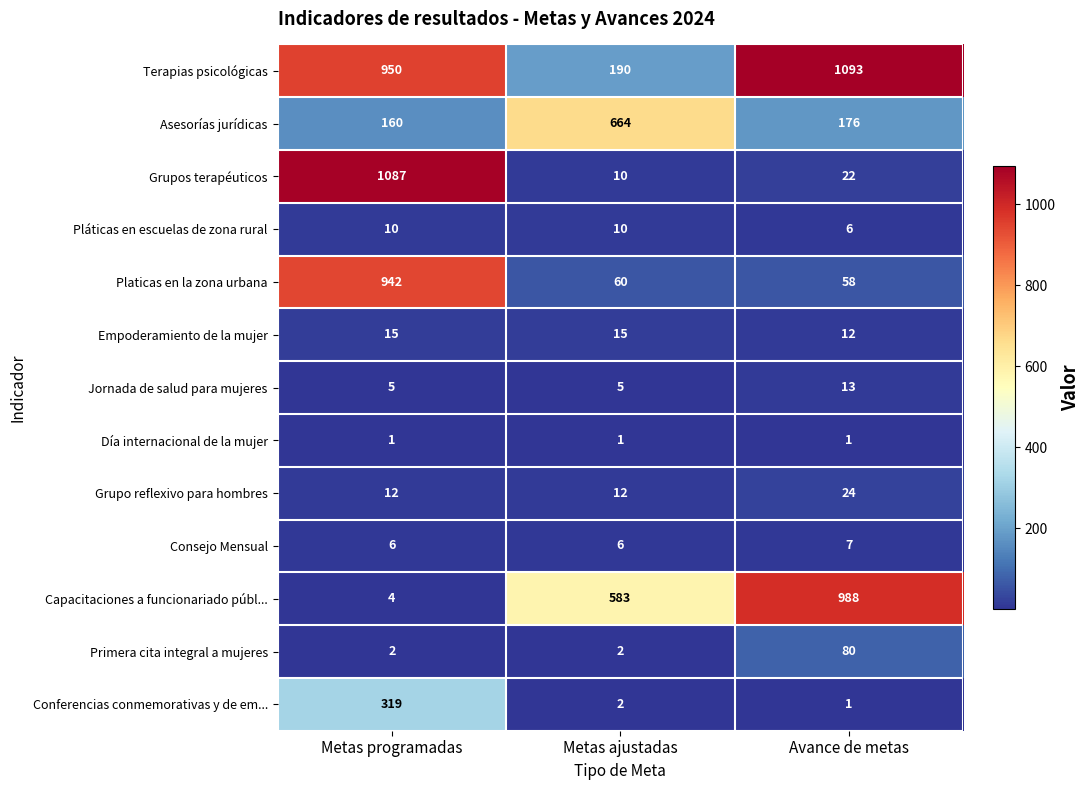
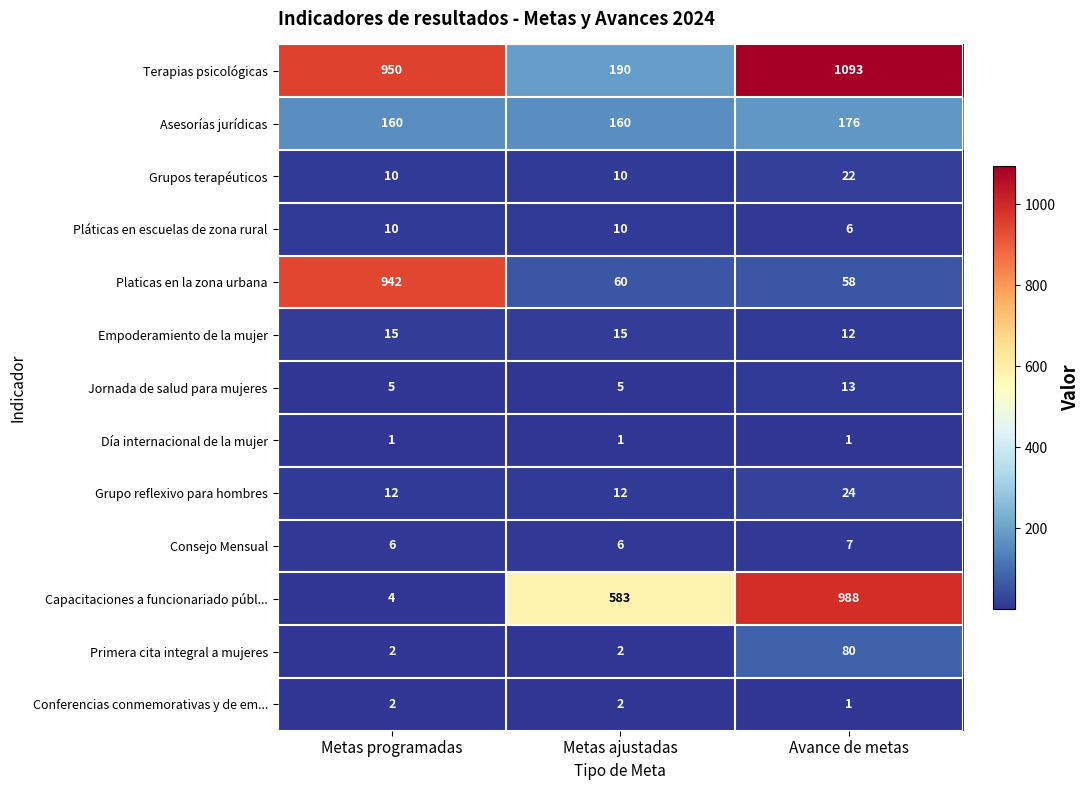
  {
    "Terapias psicológicas": {
      "Metas programadas": 950,
      "Metas ajustadas": 190,
      "Avance de metas": 1093
    },
    "Asesorías jurídicas": {
      "Metas programadas": 160,
-     "Metas ajustadas": 664,
+     "Metas ajustadas": 160,
      "Avance de metas": 176
    },
    "Grupos terapéuticos": {
-     "Metas programadas": 1087,
+     "Metas programadas": 10,
      "Metas ajustadas": 10,
      "Avance de metas": 22
    },
    "Pláticas en escuelas de zona rural": {
      "Metas programadas": 10,
      "Metas ajustadas": 10,
      "Avance de metas": 6
    },
    "Platicas en la zona urbana": {
      "Metas programadas": 942,
      "Metas ajustadas": 60,
      "Avance de metas": 58
    },
    "Empoderamiento de la mujer": {
      "Metas programadas": 15,
      "Metas ajustadas": 15,
      "Avance de metas": 12
    },
    "Jornada de salud para mujeres": {
      "Metas programadas": 5,
      "Metas ajustadas": 5,
      "Avance de metas": 13
    },
    "Día internacional de la mujer": {
      "Metas programadas": 1,
      "Metas ajustadas": 1,
      "Avance de metas": 1
    },
    "Grupo reflexivo para hombres": {
      "Metas programadas": 12,
      "Metas ajustadas": 12,
      "Avance de metas": 24
    },
    "Consejo Mensual": {
      "Metas programadas": 6,
      "Metas ajustadas": 6,
      "Avance de metas": 7
    },
    "Capacitaciones a funcionariado públ...": {
      "Metas programadas": 4,
      "Metas ajustadas": 583,
      "Avance de metas": 988
    },
    "Primera cita integral a mujeres": {
      "Metas programadas": 2,
      "Metas ajustadas": 2,
      "Avance de metas": 80
    },
    "Conferencias conmemorativas y de em...": {
-     "Metas programadas": 319,
+     "Metas programadas": 2,
      "Metas ajustadas": 2,
      "Avance de metas": 1
    }
  }
